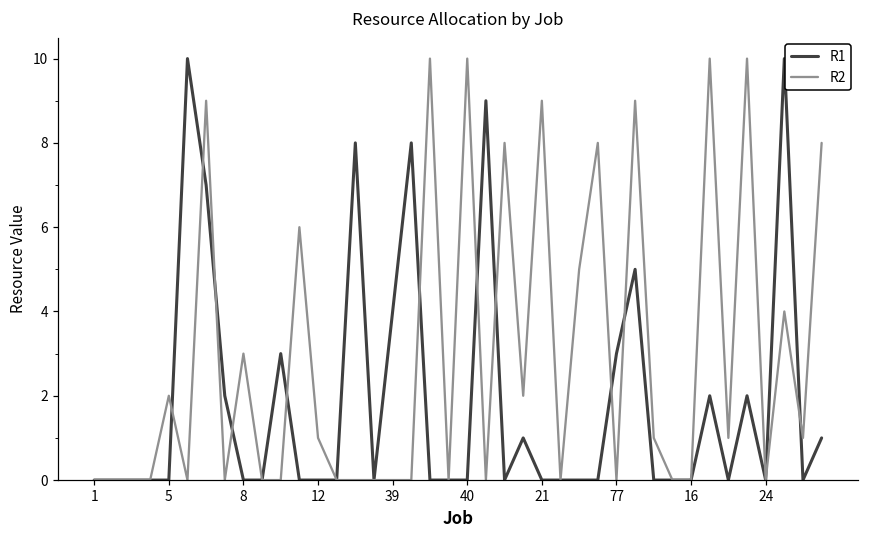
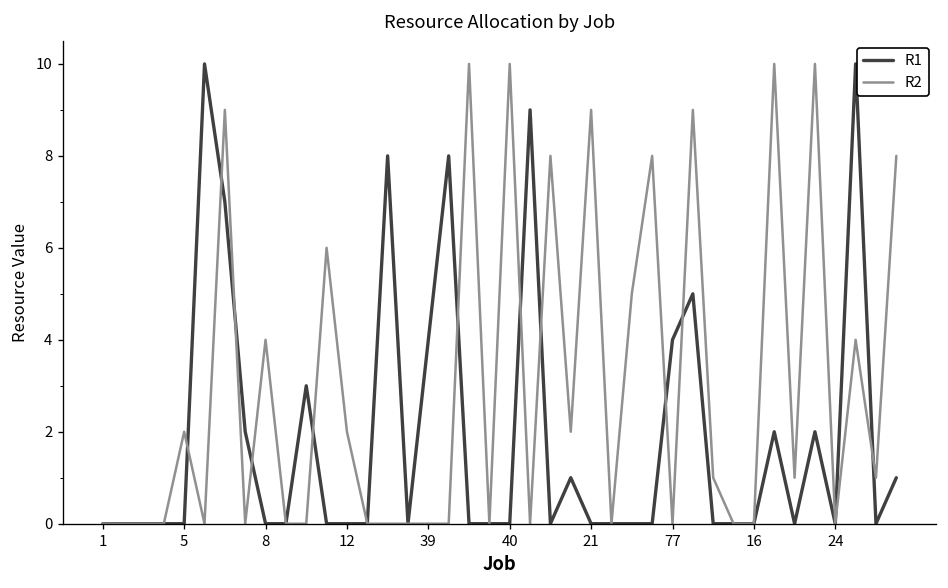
  {
    "R1": {
      "8": 0,
      "12": 0,
      "40": 0,
-     "77": 3
+     "77": 4
    },
    "R2": {
-     "8": 3,
-     "12": 1,
+     "8": 4,
+     "12": 2,
      "40": 10,
      "77": 0
    }
  }
